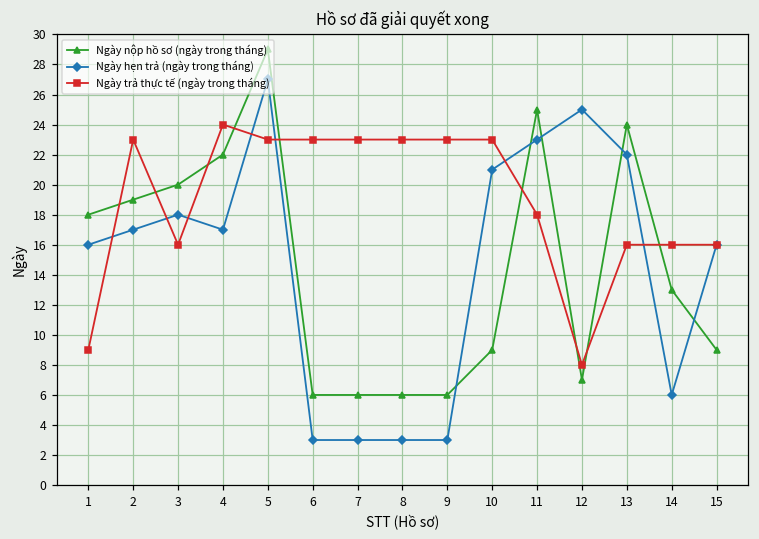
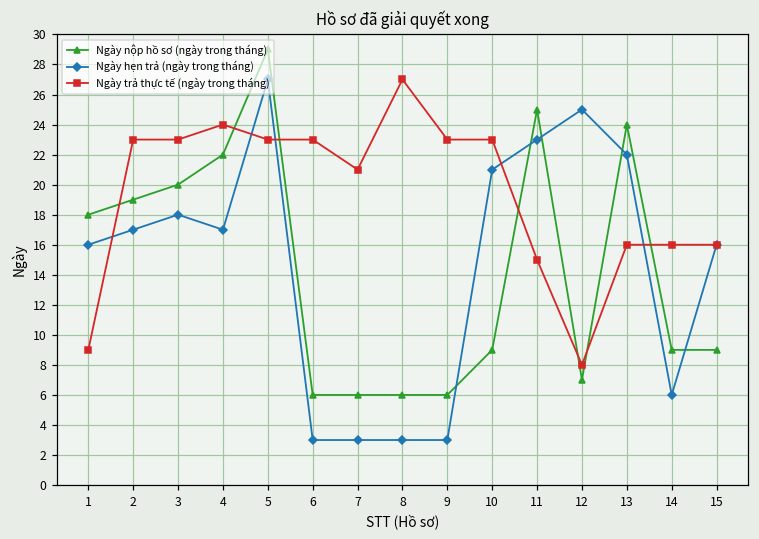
  {
    "Ngày nộp hồ sơ (ngày trong tháng)": {
      "1": 18,
      "2": 19,
      "3": 20,
      "4": 22,
      "6": 6,
      "7": 6,
      "8": 6,
      "9": 6,
      "10": 9,
      "11": 25,
      "12": 7,
      "13": 24,
-     "14": 13,
+     "14": 9,
      "15": 9
    },
    "Ngày hẹn trả (ngày trong tháng)": {
      "1": 16,
      "2": 17,
      "3": 18,
      "4": 17,
      "6": 3,
      "7": 3,
      "8": 3,
      "9": 3,
      "10": 21,
      "11": 23,
      "12": 25,
      "13": 22,
      "14": 6
    },
    "Ngày trả thực tế (ngày trong tháng)": {
      "1": 9,
      "2": 23,
-     "3": 16,
+     "3": 23,
      "4": 24,
      "5": 23,
      "6": 23,
-     "7": 23,
-     "8": 23,
+     "7": 21,
+     "8": 27,
      "9": 23,
      "10": 23,
-     "11": 18,
+     "11": 15,
      "12": 8,
      "13": 16,
      "14": 16
    }
  }
